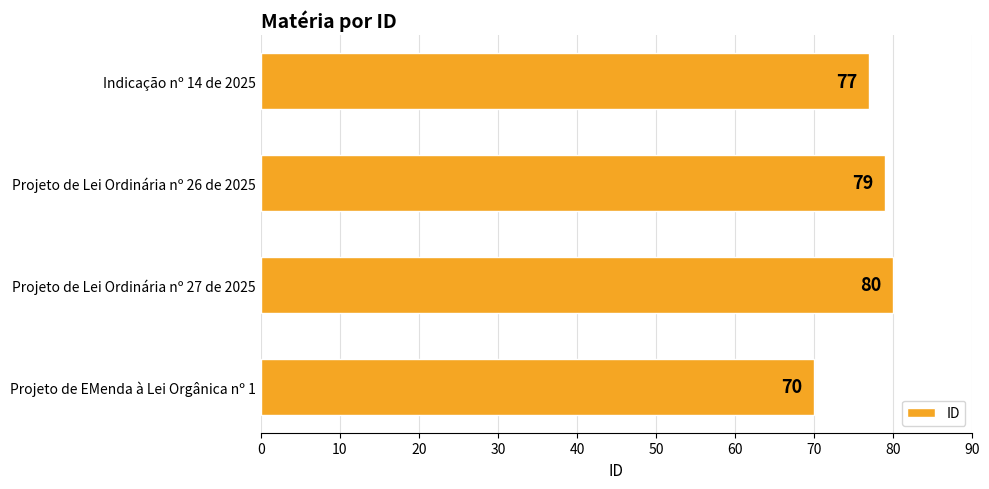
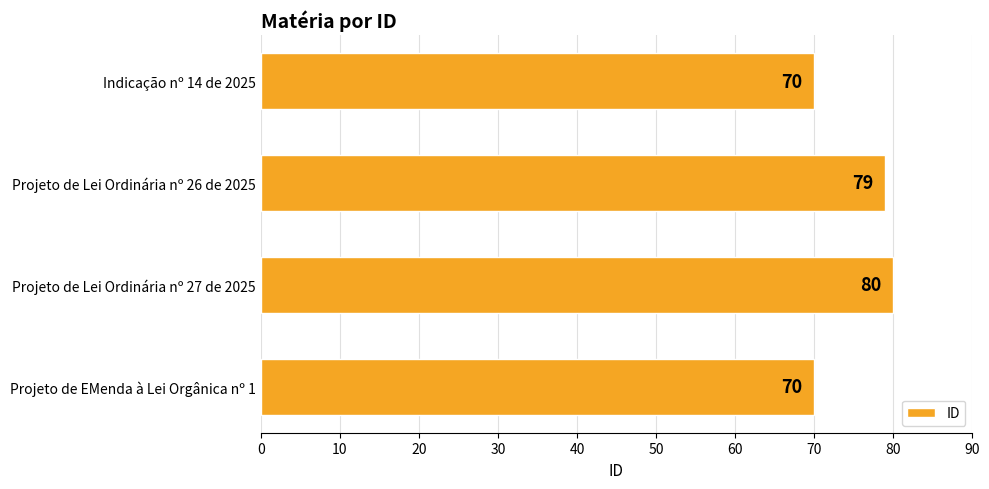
  {
-   "Indicação nº 14 de 2025": 77,
+   "Indicação nº 14 de 2025": 70,
    "Projeto de Lei Ordinária nº 26 de 2025": 79,
    "Projeto de Lei Ordinária nº 27 de 2025": 80,
    "Projeto de EMenda à Lei Orgânica nº 1": 70
  }
